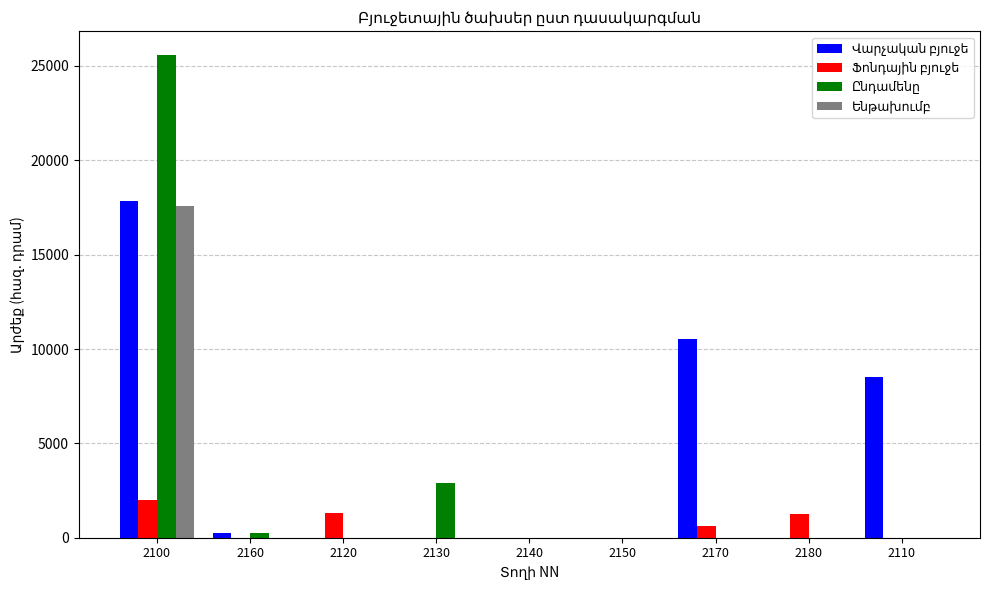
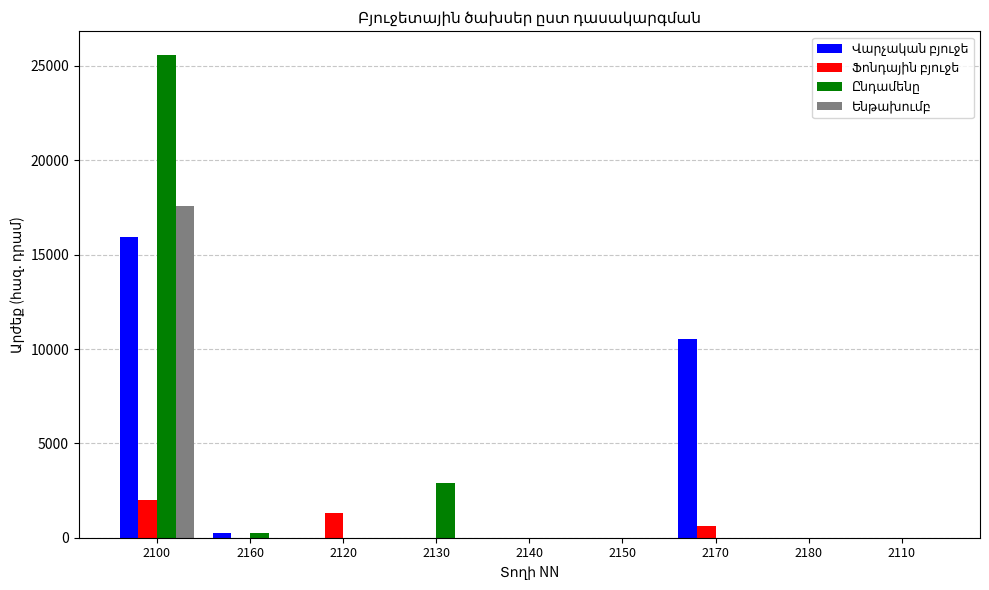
  {
    "Վարչական բյուջե": {
-     "2100": 17800,
+     "2100": 15900,
      "2160": 200,
      "2120": 0,
      "2130": 0,
      "2140": 0,
      "2150": 0,
      "2170": 10500,
      "2180": 0,
-     "2110": 8500
+     "2110": 0
    },
    "Ֆոնդային բյուջե": {
      "2100": 2000,
      "2160": 0,
      "2120": 1300,
      "2130": 0,
      "2140": 0,
      "2150": 0,
      "2170": 600,
-     "2180": 1200,
+     "2180": 0,
      "2110": 0
    },
    "Ընդամենը": {
      "2100": 25600,
      "2160": 200,
      "2120": 0,
      "2130": 2900,
      "2140": 0,
      "2150": 0,
      "2170": 0,
      "2180": 0,
      "2110": 0
    },
    "Ենթախումբ": {
      "2100": 17600,
      "2160": 0,
      "2120": 0,
      "2130": 0,
      "2140": 0,
      "2150": 0,
      "2170": 0,
      "2180": 0,
      "2110": 0
    }
  }
